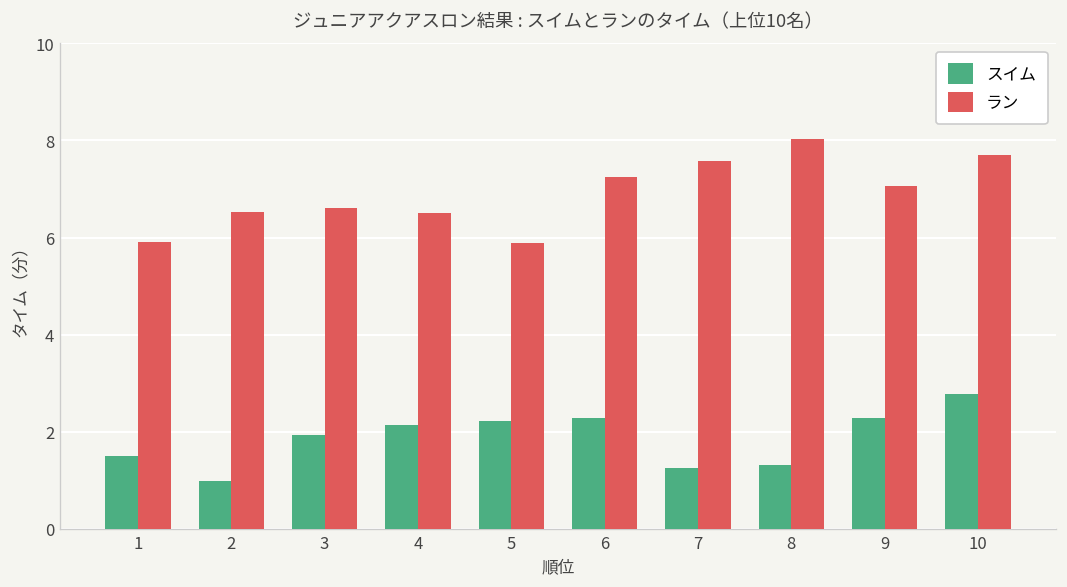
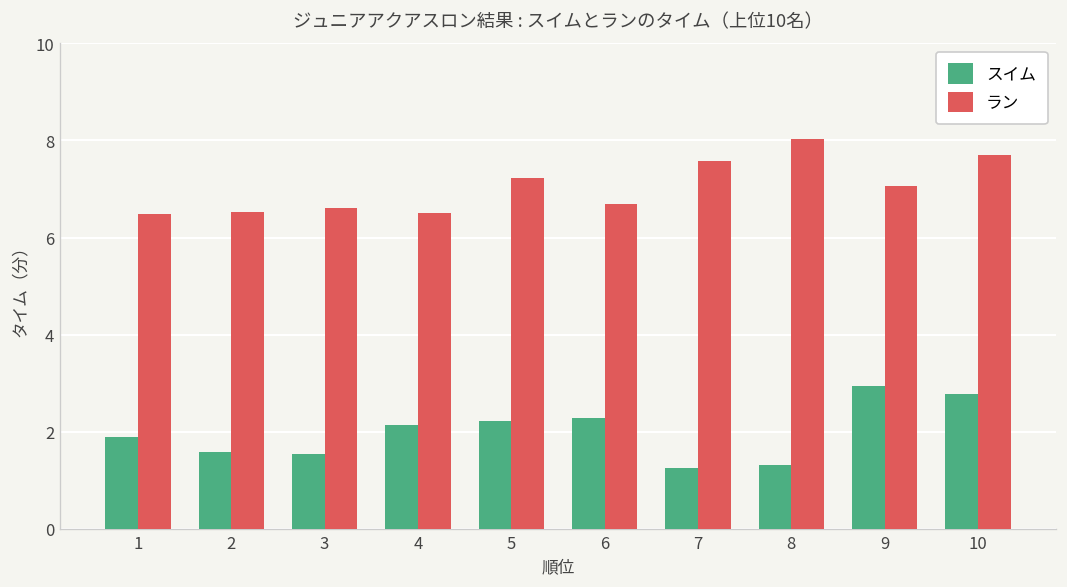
  {
    "スイム": {
-     "1": 1.5,
-     "2": 1.0,
-     "3": 1.9,
+     "1": 1.9,
+     "2": 1.6,
+     "3": 1.6,
      "4": 2.1,
      "5": 2.2,
      "6": 2.3,
      "7": 1.3,
      "8": 1.3,
-     "9": 2.3,
+     "9": 3.0,
      "10": 2.8
    },
    "ラン": {
-     "1": 5.9,
+     "1": 6.5,
      "2": 6.5,
      "3": 6.6,
      "4": 6.5,
-     "5": 5.9,
-     "6": 7.3,
+     "5": 7.2,
+     "6": 6.7,
      "7": 7.6,
      "8": 8.0,
      "9": 7.1,
      "10": 7.7
    }
  }
